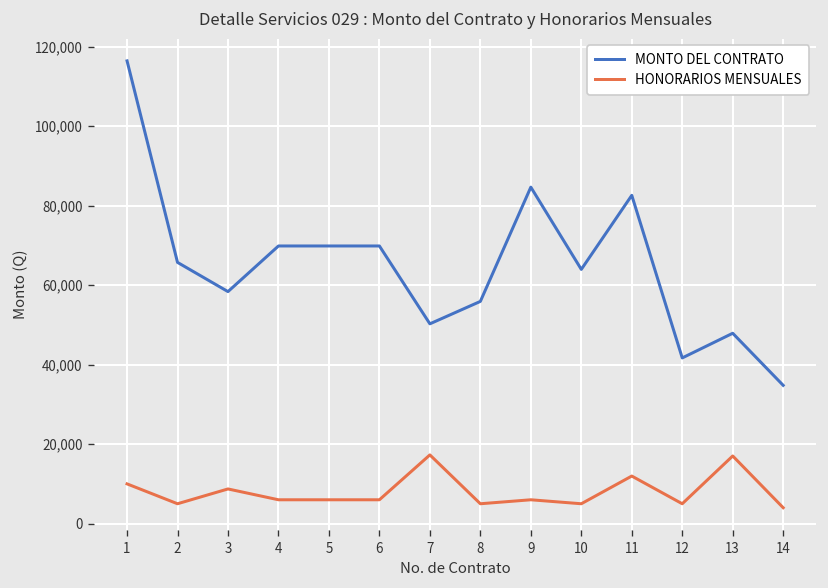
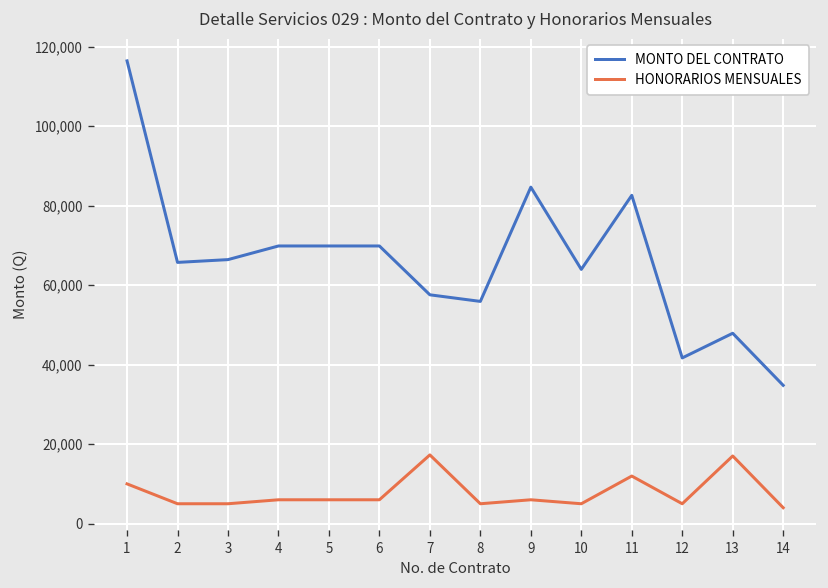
  {
    "MONTO DEL CONTRATO": {
      "1": "116,000",
      "2": "66,000",
-     "3": "58,000",
+     "3": "66,000",
      "4": "70,000",
      "5": "70,000",
      "6": "70,000",
-     "7": "50,000",
+     "7": "58,000",
      "8": "56,000",
      "9": "85,000",
      "10": "64,000",
      "11": "83,000",
      "12": "42,000",
      "13": "48,000",
      "14": "35,000"
    },
    "HONORARIOS MENSUALES": {
      "1": "10,000",
      "2": "5,000",
-     "3": "9,000",
+     "3": "5,000",
      "4": "6,000",
      "5": "6,000",
      "6": "6,000",
      "7": "17,000",
      "8": "5,000",
      "9": "6,000",
      "10": "5,000",
      "11": "12,000",
      "12": "5,000",
      "13": "17,000",
      "14": "4,000"
    }
  }
